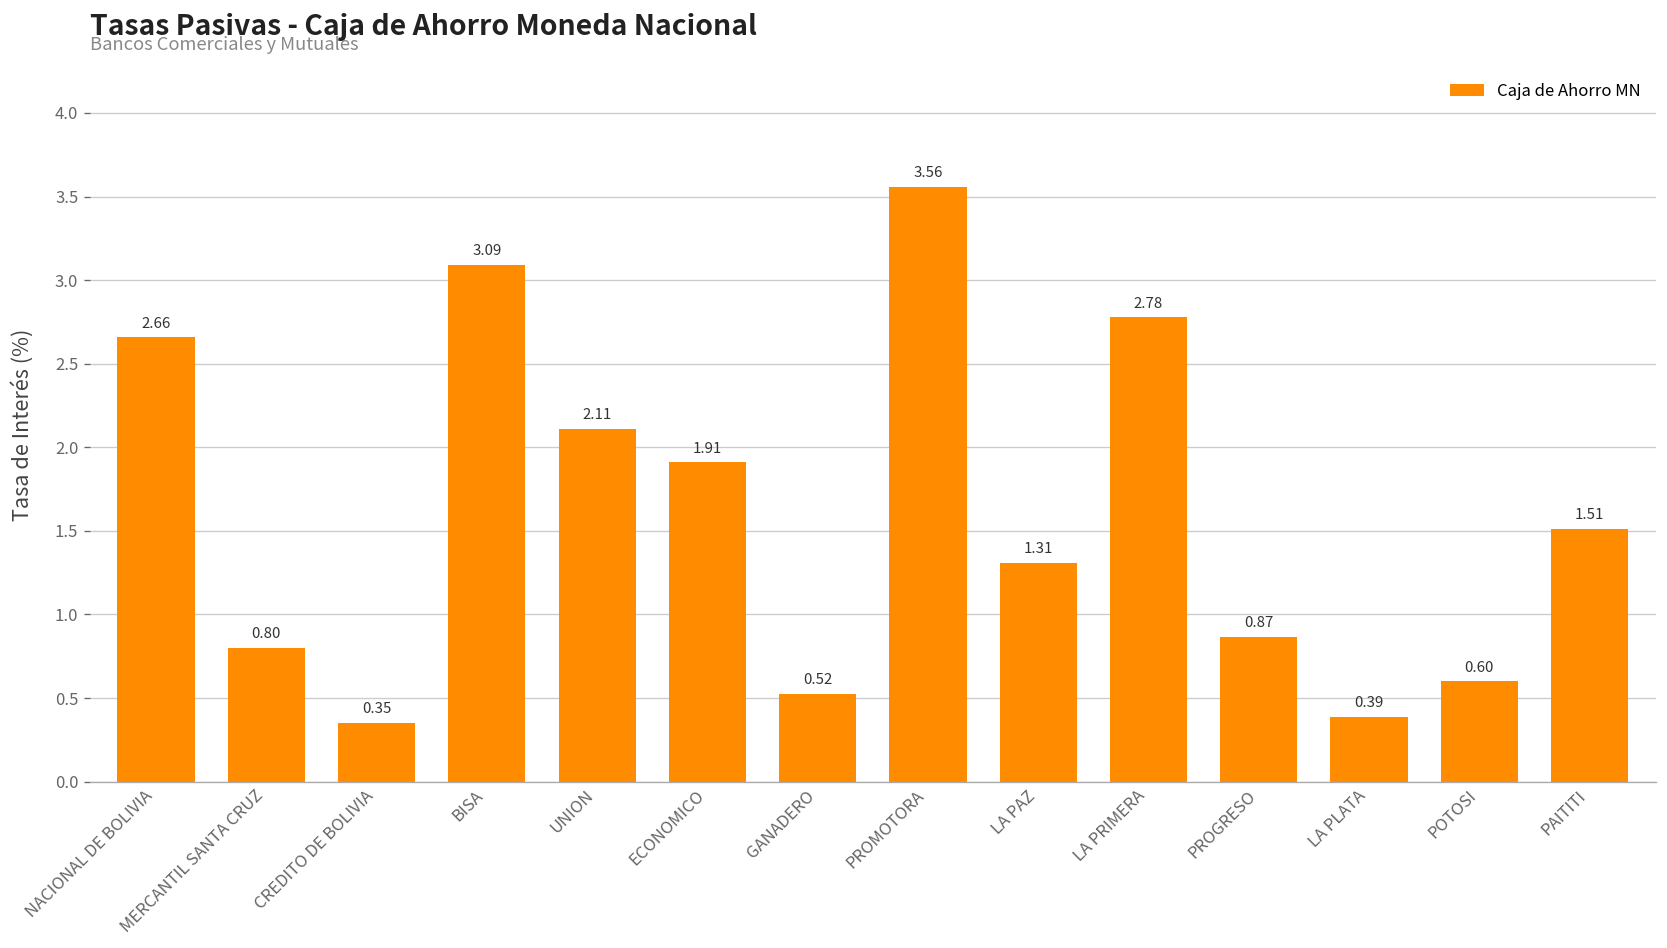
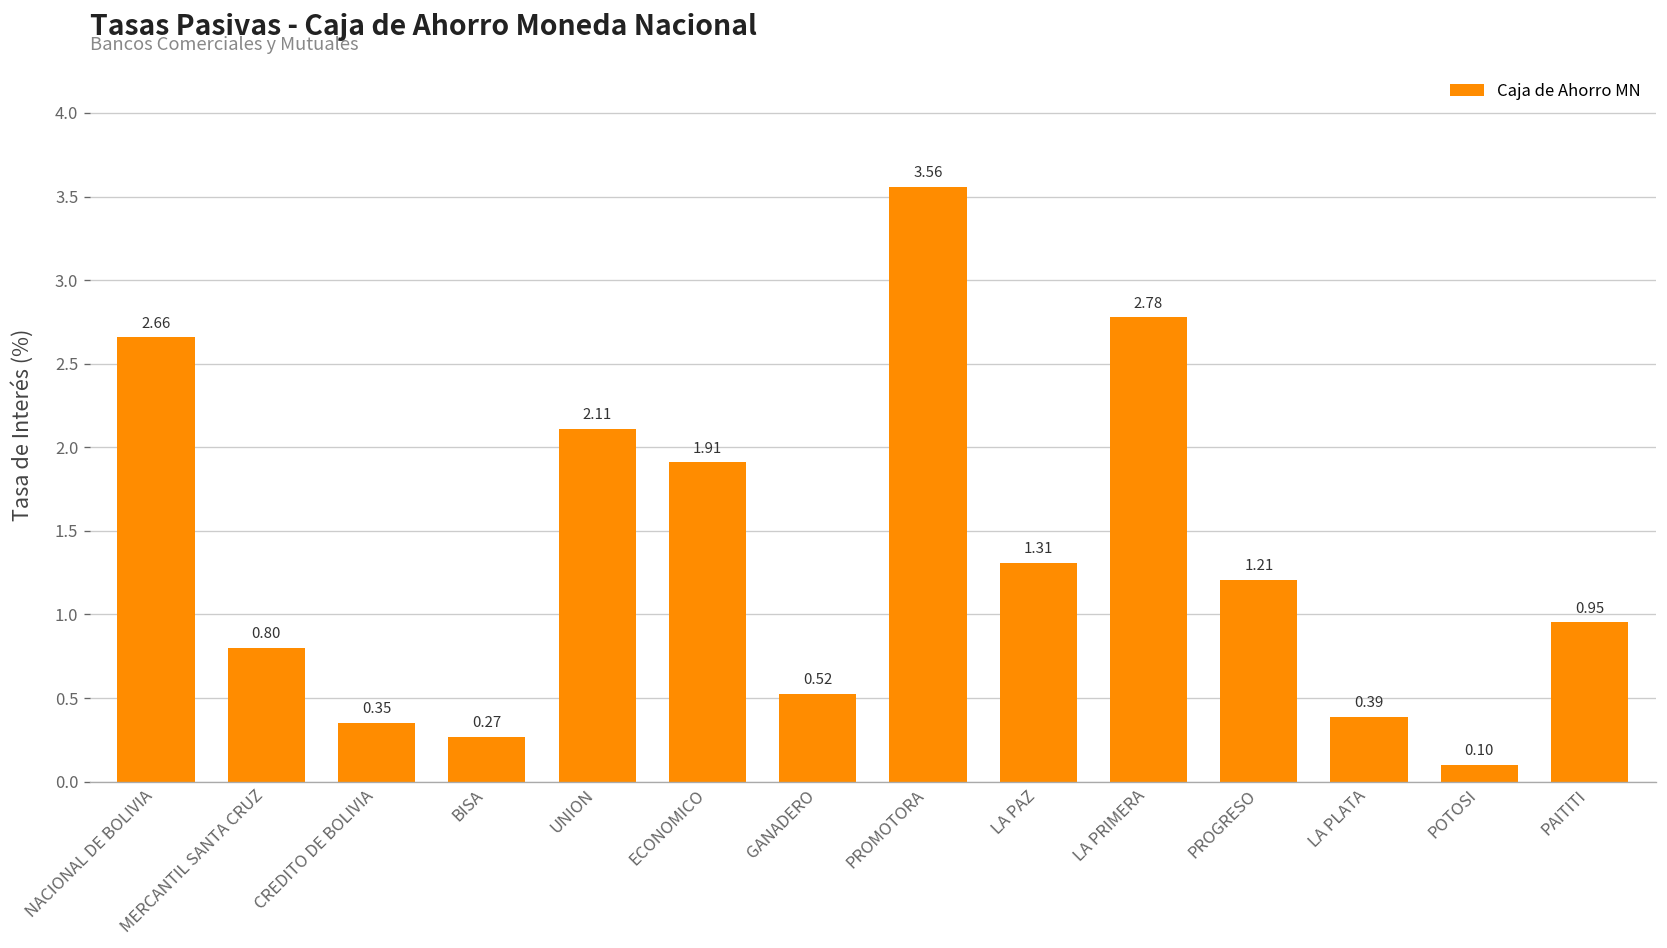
  {
    "NACIONAL DE BOLIVIA": 2.66,
    "MERCANTIL SANTA CRUZ": 0.80,
    "CREDITO DE BOLIVIA": 0.35,
-   "BISA": 3.09,
+   "BISA": 0.27,
    "UNION": 2.11,
    "ECONOMICO": 1.91,
    "GANADERO": 0.52,
    "PROMOTORA": 3.56,
    "LA PAZ": 1.31,
    "LA PRIMERA": 2.78,
-   "PROGRESO": 0.87,
+   "PROGRESO": 1.21,
    "LA PLATA": 0.39,
-   "POTOSI": 0.60,
-   "PAITITI": 1.51
+   "POTOSI": 0.10,
+   "PAITITI": 0.95
  }
